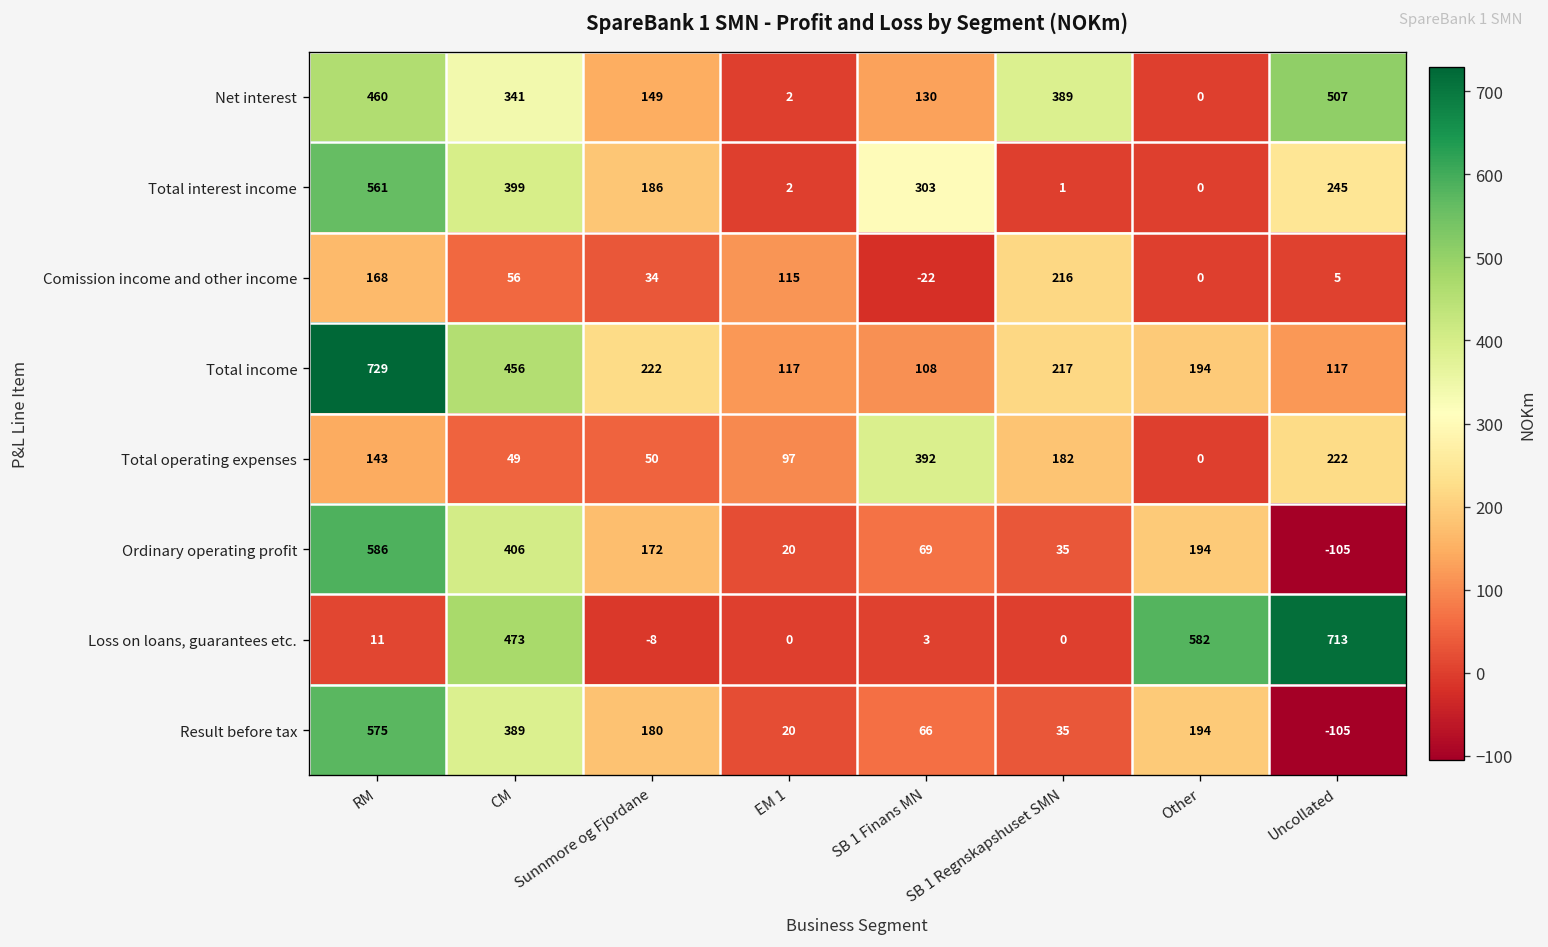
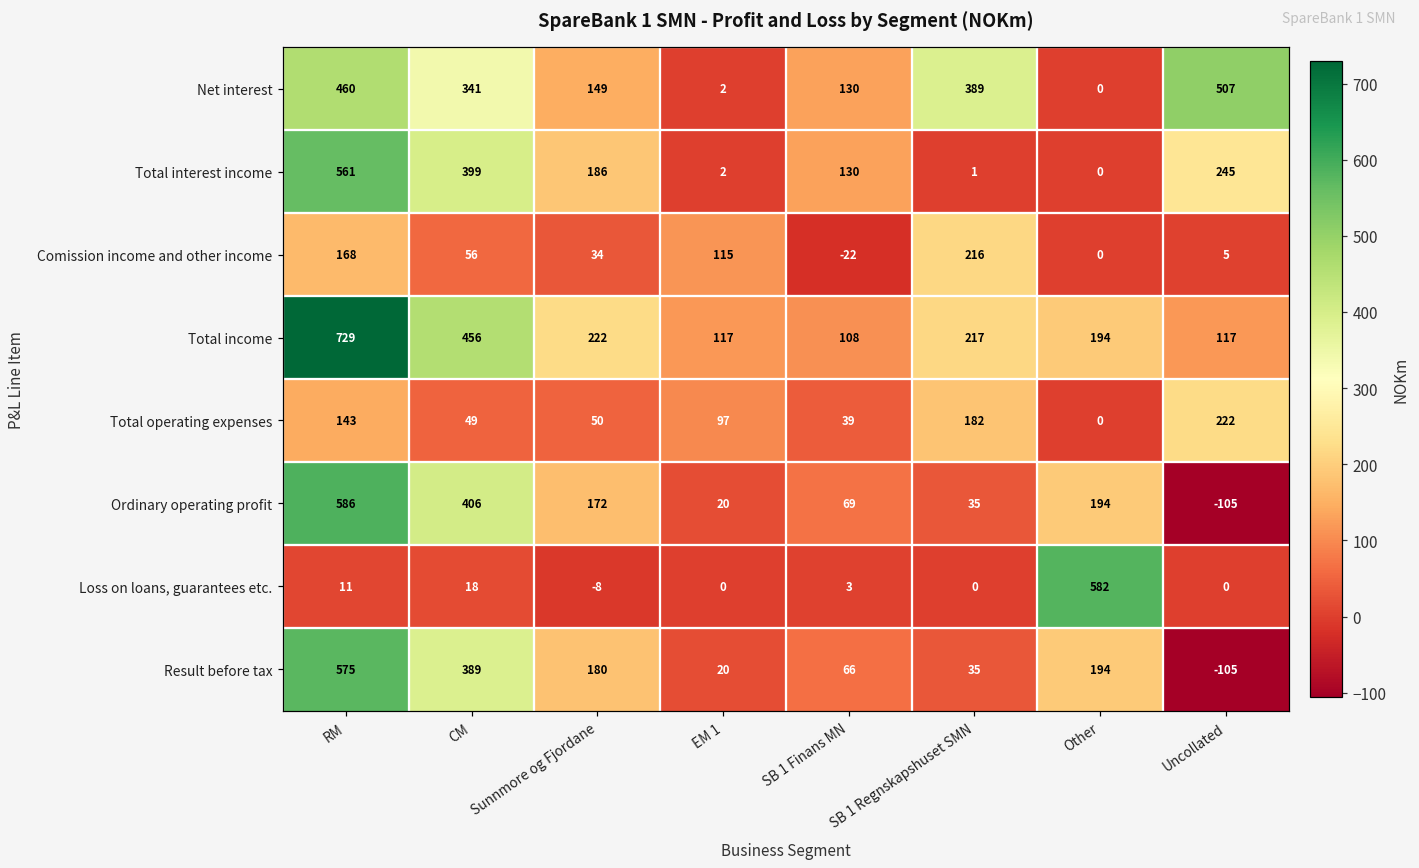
  {
    "Net interest": {
      "RM": 460,
      "CM": 341,
      "Sunnmore og Fjordane": 149,
      "EM 1": 2,
      "SB 1 Finans MN": 130,
      "SB 1 Regnskapshuset SMN": 389,
      "Other": 0,
      "Uncollated": 507
    },
    "Total interest income": {
      "RM": 561,
      "CM": 399,
      "Sunnmore og Fjordane": 186,
      "EM 1": 2,
-     "SB 1 Finans MN": 303,
+     "SB 1 Finans MN": 130,
      "SB 1 Regnskapshuset SMN": 1,
      "Other": 0,
      "Uncollated": 245
    },
    "Comission income and other income": {
      "RM": 168,
      "CM": 56,
      "Sunnmore og Fjordane": 34,
      "EM 1": 115,
      "SB 1 Finans MN": -22,
      "SB 1 Regnskapshuset SMN": 216,
      "Other": 0,
      "Uncollated": 5
    },
    "Total income": {
      "RM": 729,
      "CM": 456,
      "Sunnmore og Fjordane": 222,
      "EM 1": 117,
      "SB 1 Finans MN": 108,
      "SB 1 Regnskapshuset SMN": 217,
      "Other": 194,
      "Uncollated": 117
    },
    "Total operating expenses": {
      "RM": 143,
      "CM": 49,
      "Sunnmore og Fjordane": 50,
      "EM 1": 97,
-     "SB 1 Finans MN": 392,
+     "SB 1 Finans MN": 39,
      "SB 1 Regnskapshuset SMN": 182,
      "Other": 0,
      "Uncollated": 222
    },
    "Ordinary operating profit": {
      "RM": 586,
      "CM": 406,
      "Sunnmore og Fjordane": 172,
      "EM 1": 20,
      "SB 1 Finans MN": 69,
      "SB 1 Regnskapshuset SMN": 35,
      "Other": 194,
      "Uncollated": -105
    },
    "Loss on loans, guarantees etc.": {
      "RM": 11,
-     "CM": 473,
+     "CM": 18,
      "Sunnmore og Fjordane": -8,
      "EM 1": 0,
      "SB 1 Finans MN": 3,
      "SB 1 Regnskapshuset SMN": 0,
      "Other": 582,
-     "Uncollated": 713
+     "Uncollated": 0
    },
    "Result before tax": {
      "RM": 575,
      "CM": 389,
      "Sunnmore og Fjordane": 180,
      "EM 1": 20,
      "SB 1 Finans MN": 66,
      "SB 1 Regnskapshuset SMN": 35,
      "Other": 194,
      "Uncollated": -105
    }
  }
